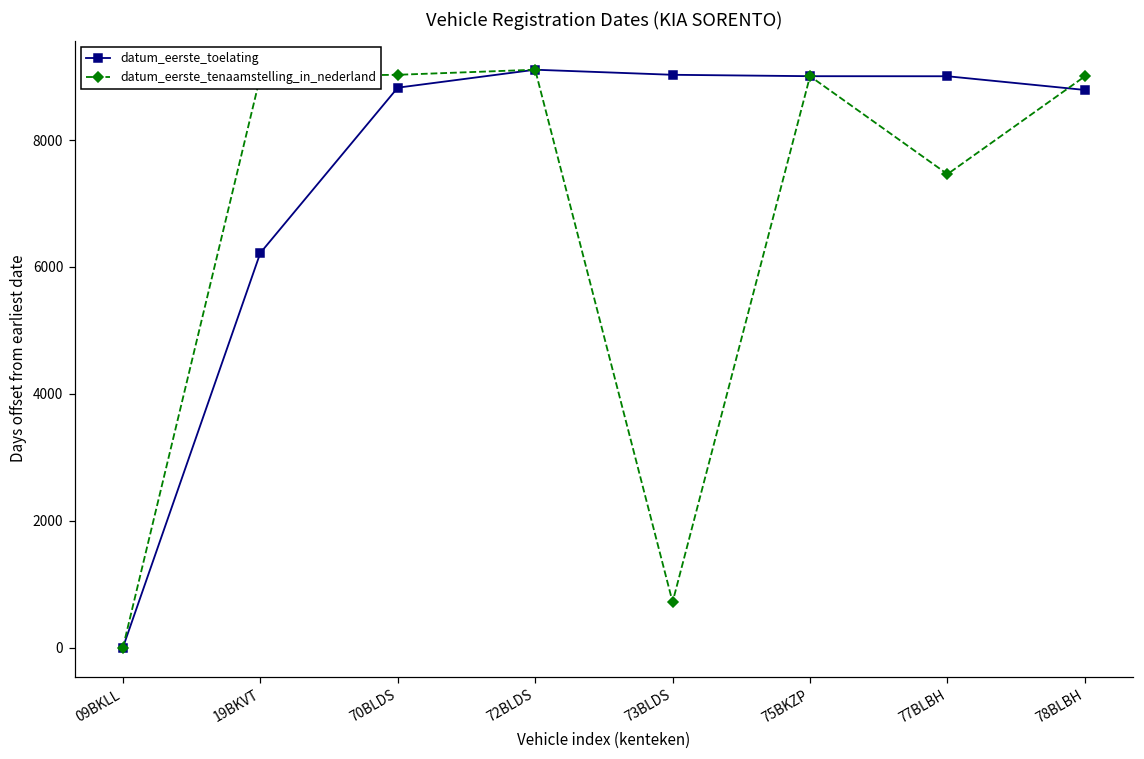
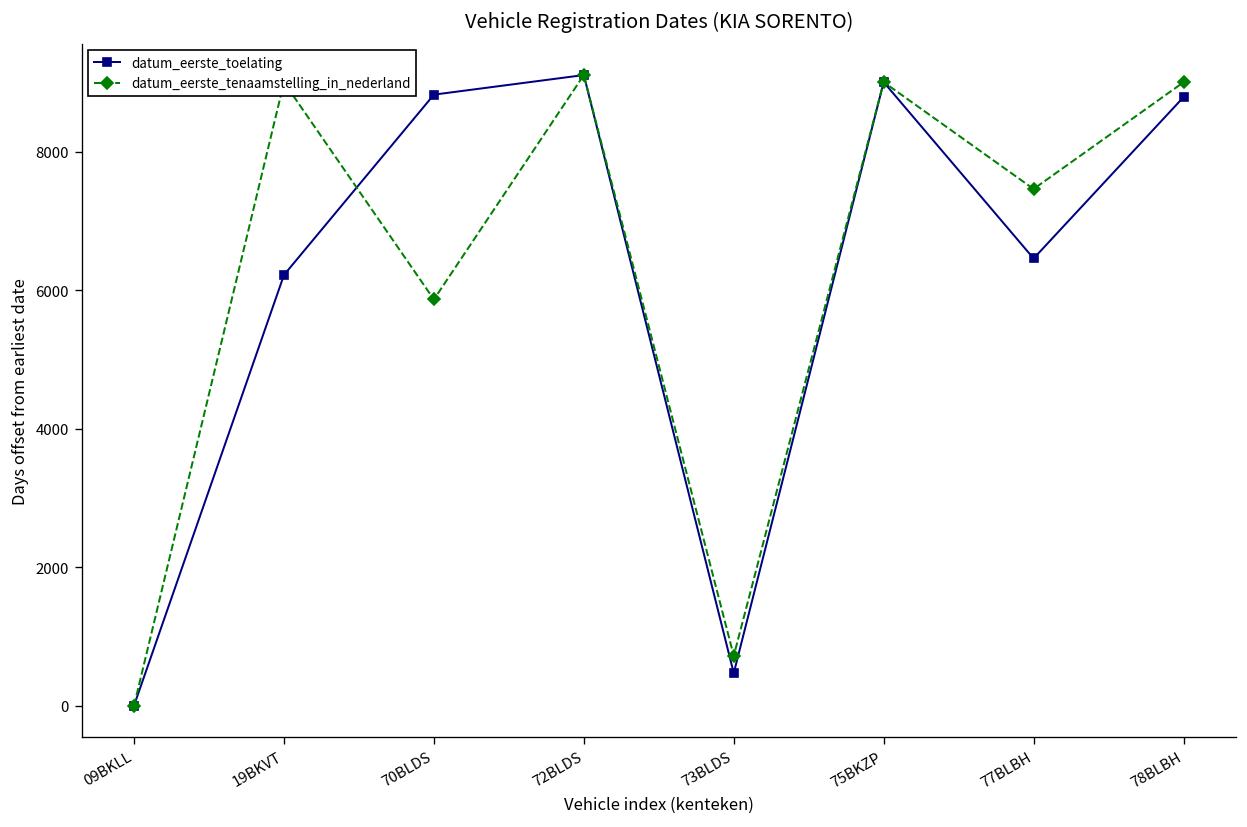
  {
    "datum_eerste_toelating": {
      "19BKVT": 6200,
      "70BLDS": 8800,
-     "73BLDS": 9000,
-     "77BLBH": 9000,
+     "73BLDS": 500,
+     "77BLBH": 6500,
      "78BLBH": 8800
    },
    "datum_eerste_tenaamstelling_in_nederland": {
-     "70BLDS": 9000,
+     "70BLDS": 5900,
      "73BLDS": 700,
      "77BLBH": 7500,
      "78BLBH": 9000
    }
  }
